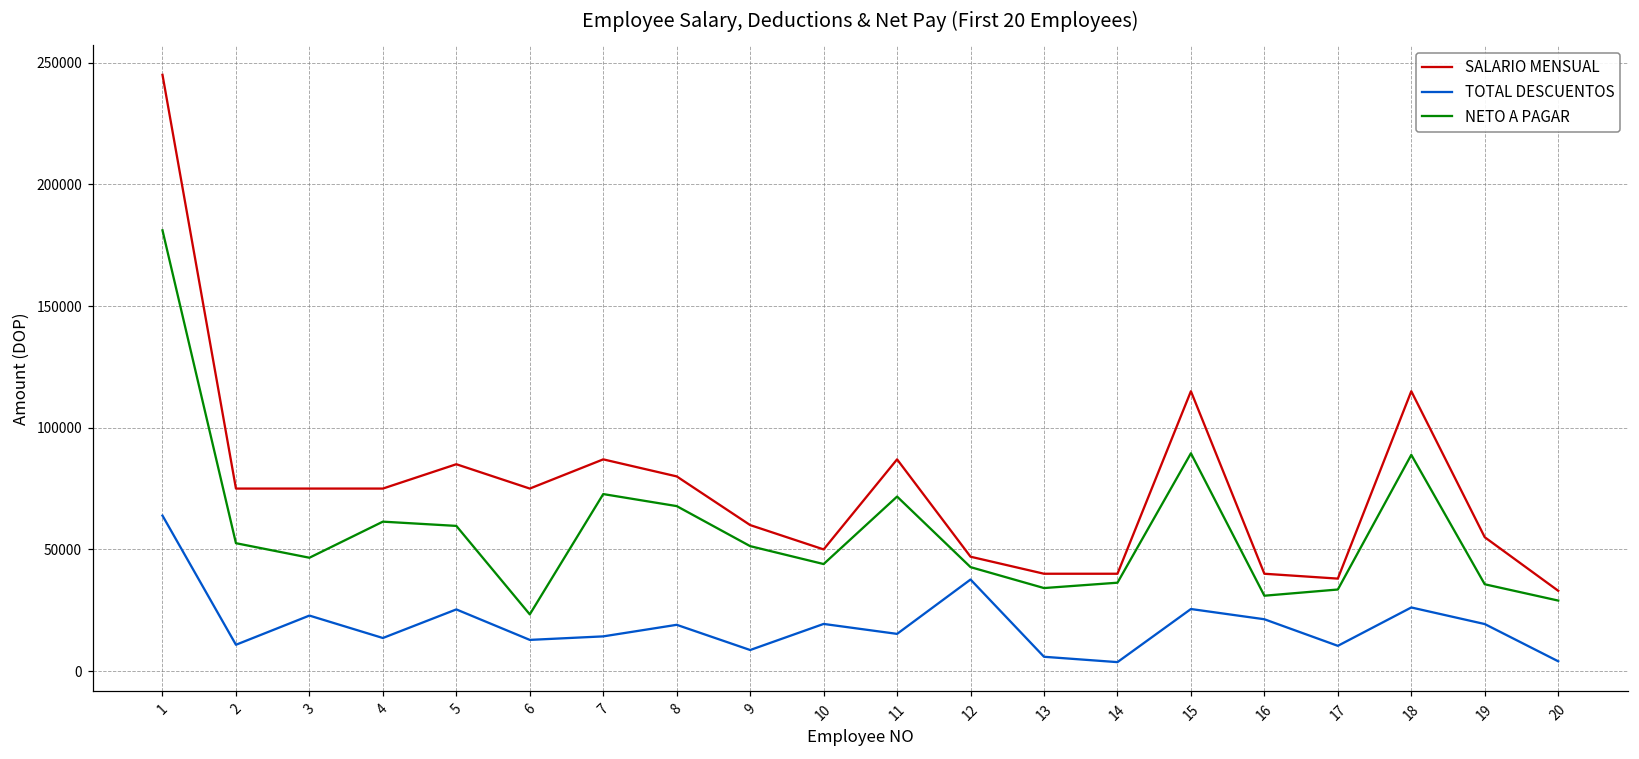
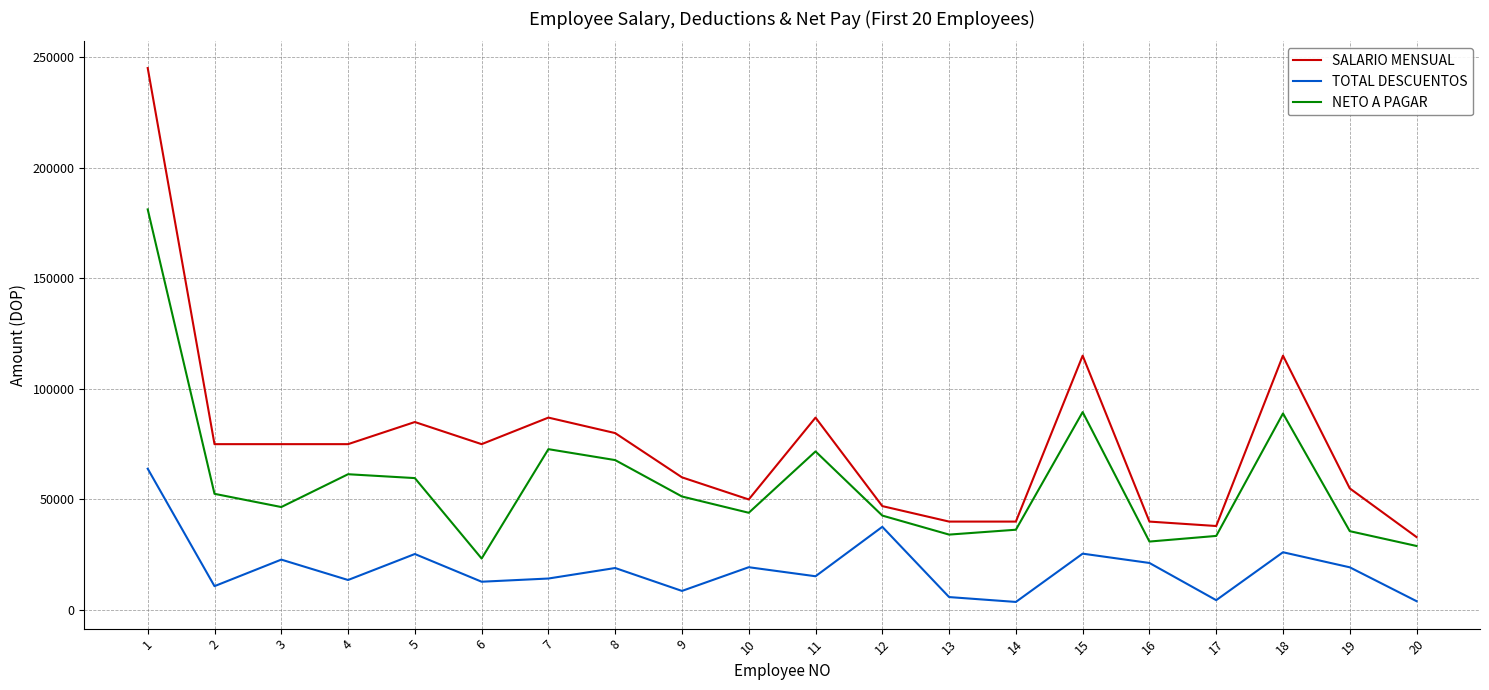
  {
    "SALARIO MENSUAL": {
      "1": 245000,
      "2": 75000,
      "3": 75000,
      "4": 75000,
      "5": 85000,
      "6": 75000,
      "7": 87000,
      "8": 80000,
      "9": 60000,
      "10": 50000,
      "11": 87000,
      "12": 47000,
      "13": 40000,
      "14": 40000,
      "15": 115000,
      "16": 40000,
      "17": 38000,
      "18": 115000,
      "19": 55000,
      "20": 33000
    },
    "TOTAL DESCUENTOS": {
      "1": 64000,
      "2": 11000,
      "3": 23000,
      "4": 14000,
      "5": 25000,
      "6": 13000,
      "7": 14000,
      "8": 19000,
      "9": 9000,
      "10": 19000,
      "11": 15000,
      "12": 38000,
      "13": 6000,
      "14": 4000,
      "15": 26000,
      "16": 21000,
-     "17": 10000,
+     "17": 4000,
      "18": 26000,
      "19": 19000,
      "20": 4000
    },
    "NETO A PAGAR": {
      "1": 181000,
      "2": 53000,
      "3": 47000,
      "4": 61000,
      "5": 60000,
      "6": 23000,
      "7": 73000,
      "8": 68000,
      "9": 51000,
      "10": 44000,
      "11": 72000,
      "12": 43000,
      "13": 34000,
      "14": 36000,
      "15": 89000,
      "16": 31000,
      "17": 34000,
      "18": 89000,
      "19": 36000,
      "20": 29000
    }
  }
